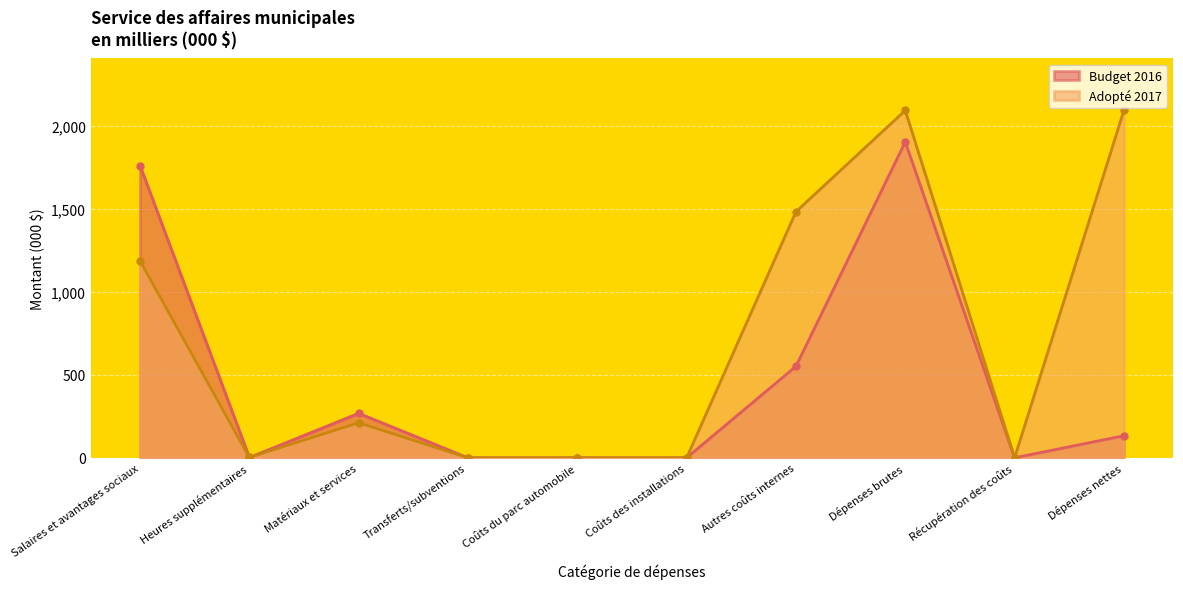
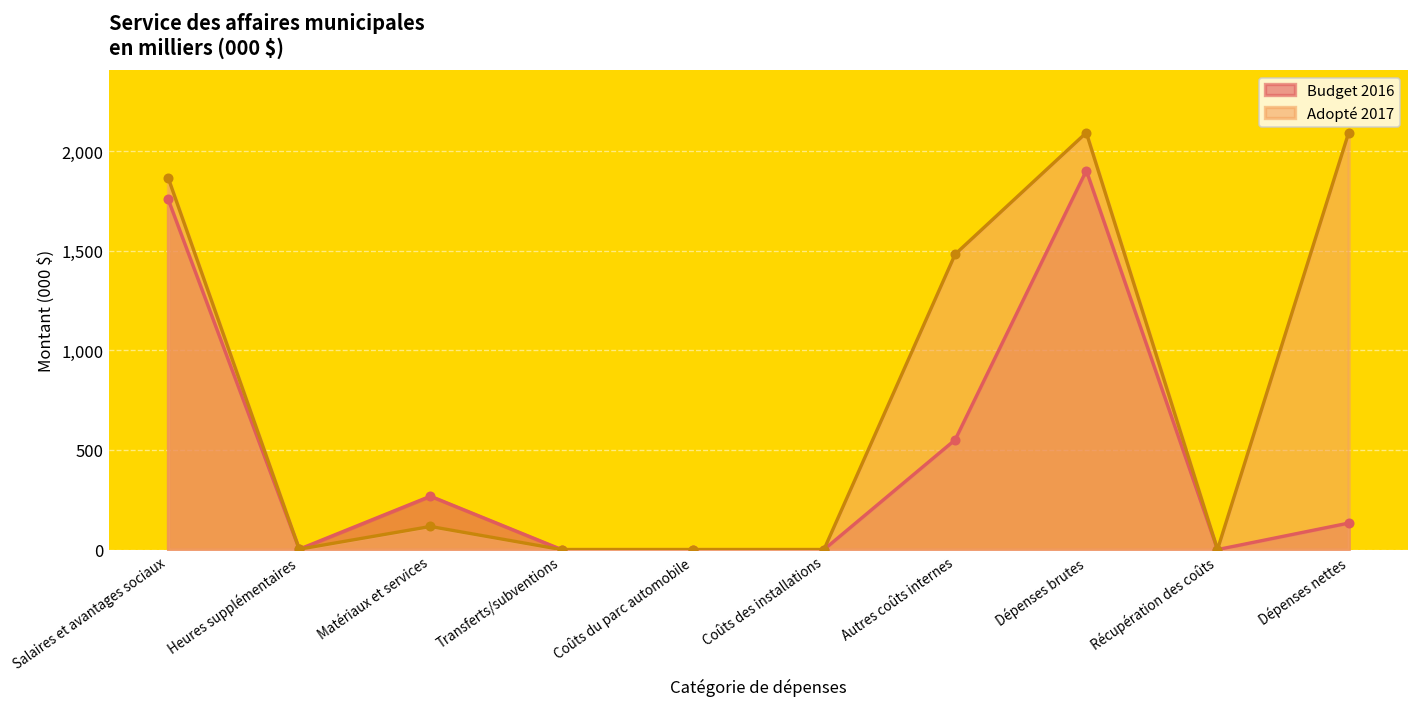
  {
    "Budget 2016": {
      "Salaires et avantages sociaux": "1,760",
      "Matériaux et services": "270",
      "Autres coûts internes": "550",
      "Dépenses brutes": "1,900",
      "Dépenses nettes": "130"
    },
    "Adopté 2017": {
-     "Salaires et avantages sociaux": "1,190",
-     "Matériaux et services": "210",
+     "Salaires et avantages sociaux": "1,870",
+     "Matériaux et services": "120",
      "Autres coûts internes": "1,480",
      "Dépenses brutes": "2,090",
      "Dépenses nettes": "2,090"
    }
  }
